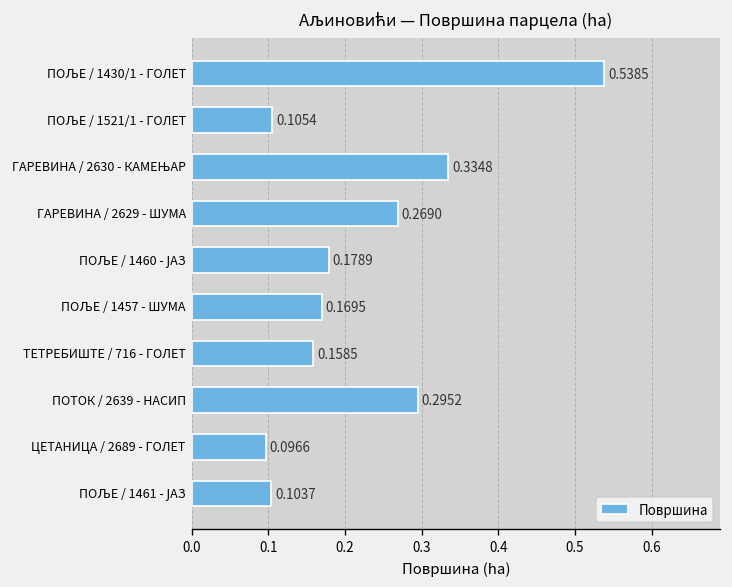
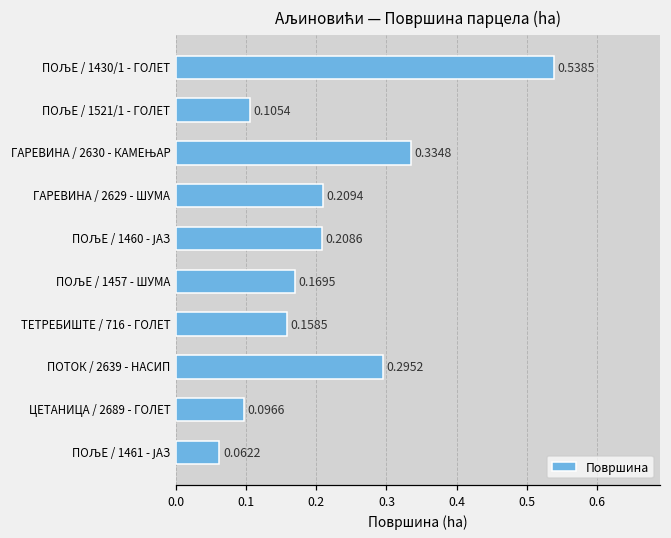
  {
    "ПОЉЕ / 1430/1 - ГОЛЕТ": 0.5385,
    "ПОЉЕ / 1521/1 - ГОЛЕТ": 0.1054,
    "ГАРЕВИНА / 2630 - КАМЕЊАР": 0.3348,
-   "ГАРЕВИНА / 2629 - ШУМА": 0.2690,
-   "ПОЉЕ / 1460 - ЈАЗ": 0.1789,
+   "ГАРЕВИНА / 2629 - ШУМА": 0.2094,
+   "ПОЉЕ / 1460 - ЈАЗ": 0.2086,
    "ПОЉЕ / 1457 - ШУМА": 0.1695,
    "ТЕТРЕБИШТЕ / 716 - ГОЛЕТ": 0.1585,
    "ПОТОК / 2639 - НАСИП": 0.2952,
    "ЦЕТАНИЦА / 2689 - ГОЛЕТ": 0.0966,
-   "ПОЉЕ / 1461 - ЈАЗ": 0.1037
+   "ПОЉЕ / 1461 - ЈАЗ": 0.0622
  }
